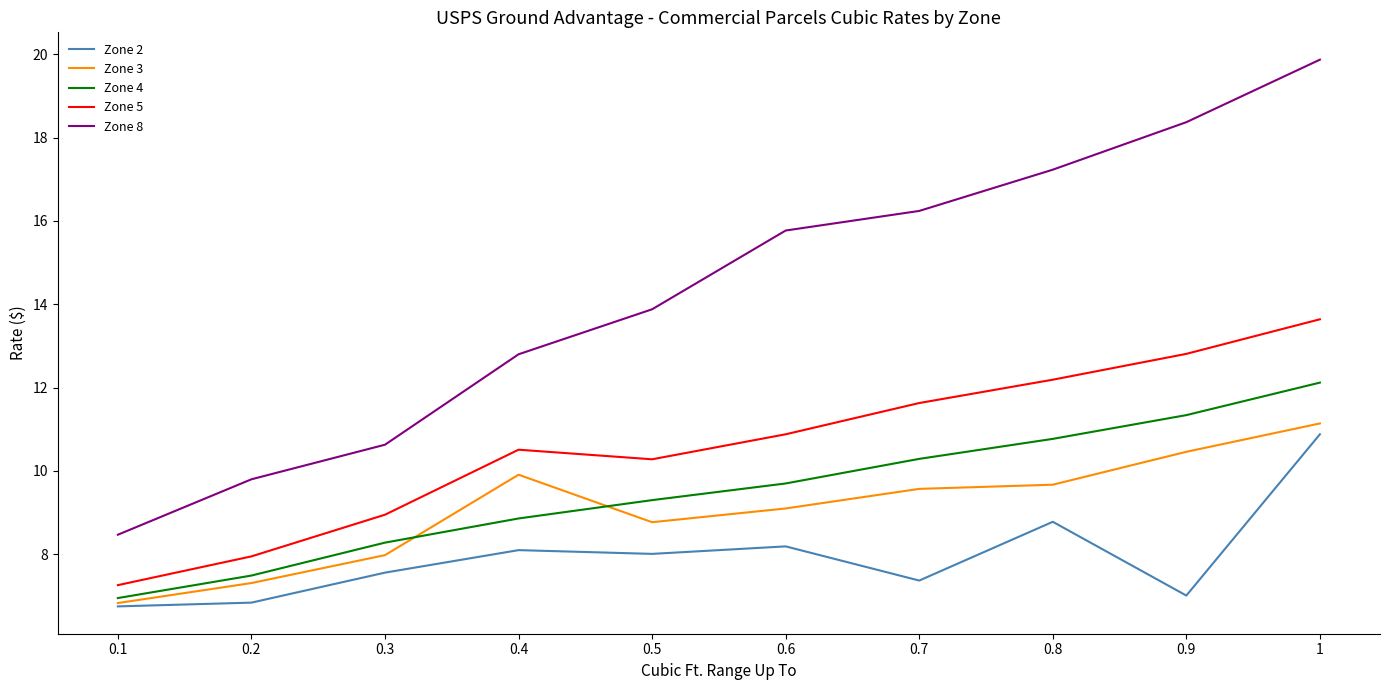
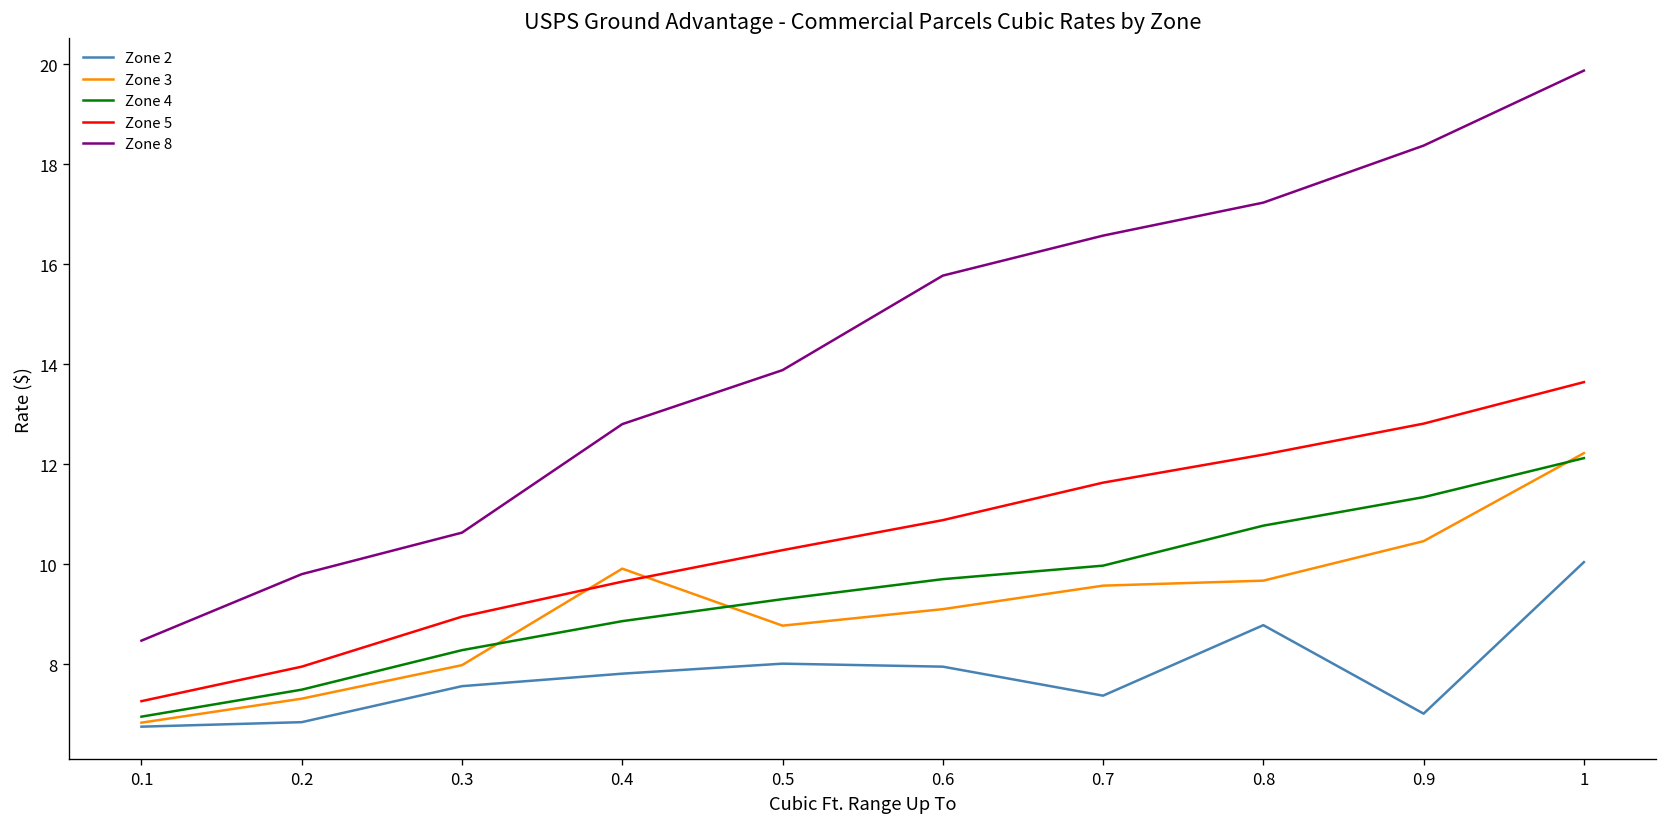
  {
    "Zone 2": {
      "0.1": 6.8,
      "0.2": 6.8,
      "0.3": 7.6,
-     "0.4": 8.1,
+     "0.4": 7.8,
      "0.5": 8.0,
-     "0.6": 8.2,
+     "0.6": 8.0,
      "0.7": 7.4,
      "0.8": 8.8,
      "0.9": 7.0,
-     "1": 10.9
+     "1": 10.0
    },
    "Zone 3": {
      "0.1": 6.8,
      "0.2": 7.3,
      "0.3": 8.0,
      "0.4": 9.9,
      "0.5": 8.8,
      "0.6": 9.1,
      "0.7": 9.6,
      "0.8": 9.7,
      "0.9": 10.5,
-     "1": 11.1
+     "1": 12.2
    },
    "Zone 4": {
      "0.1": 7.0,
      "0.2": 7.5,
      "0.3": 8.3,
      "0.4": 8.9,
      "0.5": 9.3,
      "0.6": 9.7,
-     "0.7": 10.3,
+     "0.7": 10.0,
      "0.8": 10.8,
      "0.9": 11.3,
      "1": 12.1
    },
    "Zone 5": {
      "0.1": 7.3,
      "0.2": 8.0,
      "0.3": 9.0,
-     "0.4": 10.5,
+     "0.4": 9.7,
      "0.5": 10.3,
      "0.6": 10.9,
      "0.7": 11.6,
      "0.8": 12.2,
      "0.9": 12.8,
      "1": 13.6
    },
    "Zone 8": {
      "0.1": 8.5,
      "0.2": 9.8,
      "0.3": 10.6,
      "0.4": 12.8,
      "0.5": 13.9,
      "0.6": 15.8,
-     "0.7": 16.2,
+     "0.7": 16.6,
      "0.8": 17.2,
      "0.9": 18.4,
      "1": 19.9
    }
  }
